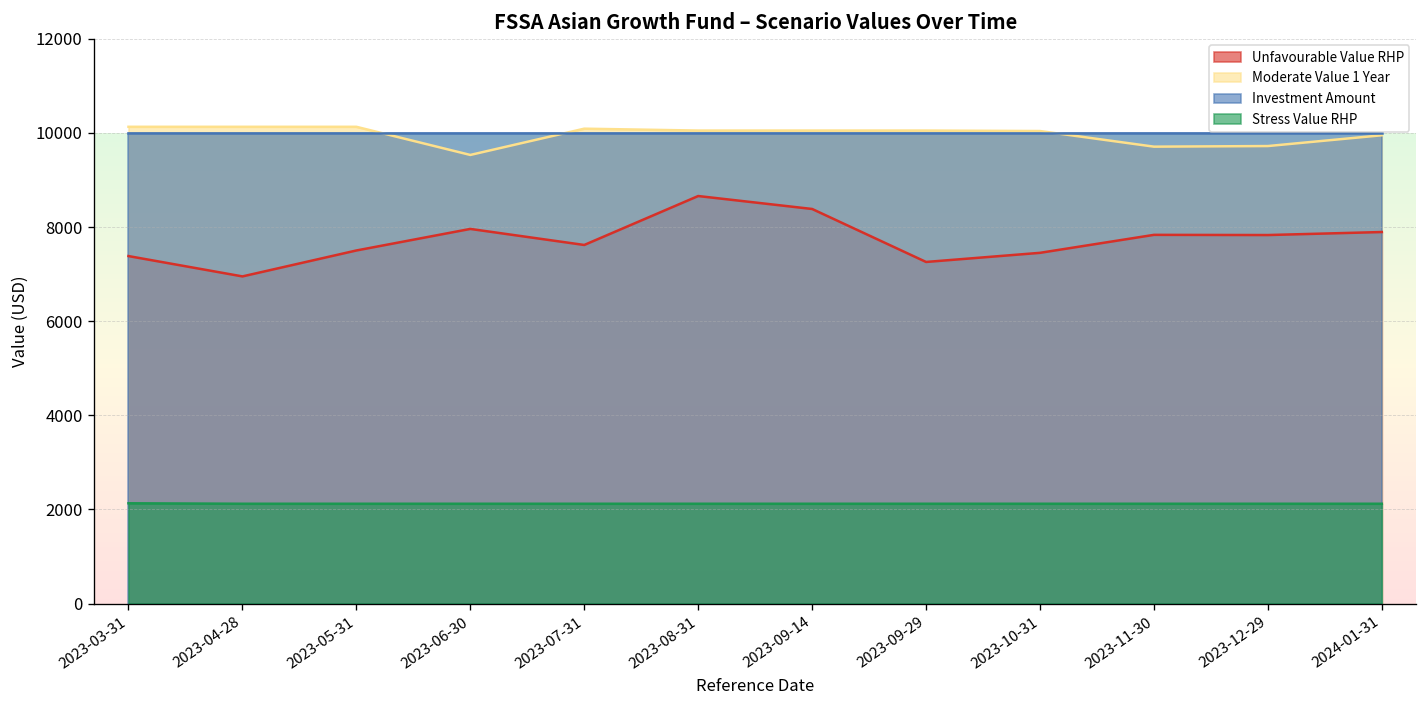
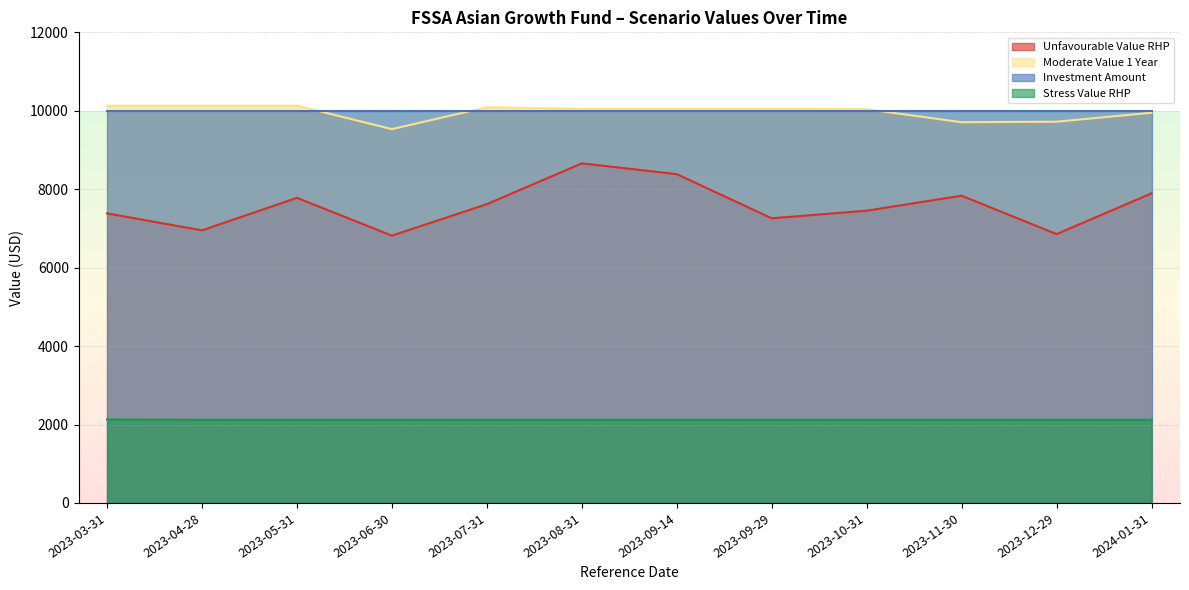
  {
    "Unfavourable Value RHP": {
      "2023-03-31": 7400,
      "2023-04-28": 7000,
-     "2023-05-31": 7500,
-     "2023-06-30": 8000,
+     "2023-05-31": 7800,
+     "2023-06-30": 6800,
      "2023-07-31": 7600,
      "2023-08-31": 8700,
      "2023-09-14": 8400,
      "2023-09-29": 7300,
      "2023-10-31": 7500,
      "2023-11-30": 7800,
-     "2023-12-29": 7800,
+     "2023-12-29": 6900,
      "2024-01-31": 7900
    },
    "Moderate Value 1 Year": {
      "2023-03-31": 10100,
      "2023-04-28": 10100,
      "2023-05-31": 10100,
      "2023-06-30": 9500,
      "2023-07-31": 10100,
      "2023-11-30": 9700,
      "2023-12-29": 9700
    },
    "Investment Amount": {
      "2023-03-31": 10000,
      "2023-04-28": 10000,
      "2023-05-31": 10000,
      "2023-06-30": 10000,
      "2023-07-31": 10000,
      "2023-11-30": 10000,
      "2023-12-29": 10000
    },
    "Stress Value RHP": {
      "2023-03-31": 2100,
      "2023-04-28": 2100,
      "2023-05-31": 2100,
      "2023-06-30": 2100,
      "2023-07-31": 2100,
      "2023-08-31": 2100,
      "2023-09-14": 2100,
      "2023-09-29": 2100,
      "2023-10-31": 2100,
      "2023-11-30": 2100,
      "2023-12-29": 2100,
      "2024-01-31": 2100
    }
  }
